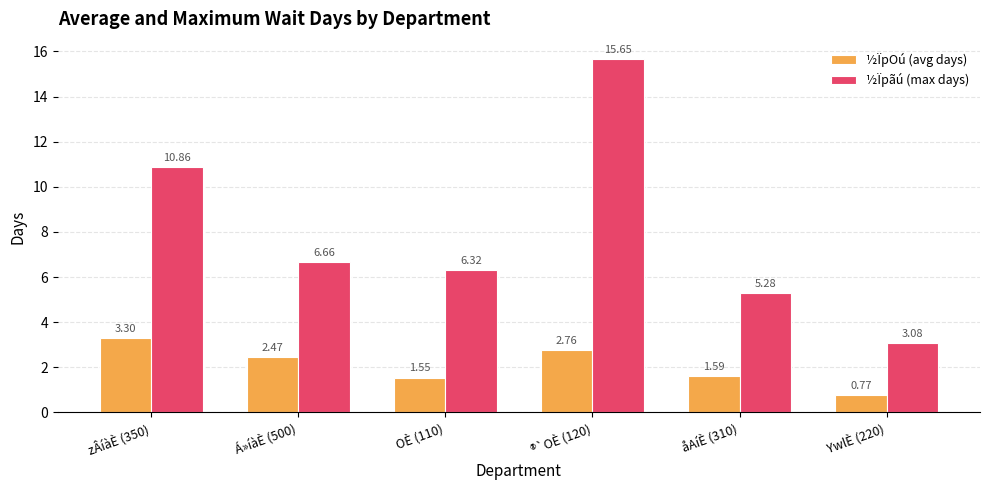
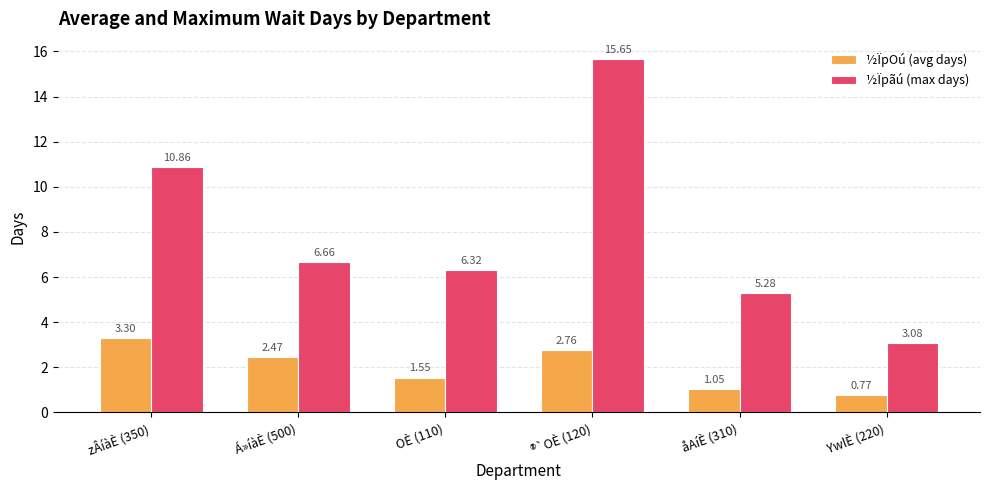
  {
    "½ÏpOú (avg days)": {
      "zÂíàÈ (350)": 3.30,
      "Á»íàÈ (500)": 2.47,
      "OÈ (110)": 1.55,
      "®`OÈ (120)": 2.76,
-     "åAíÈ (310)": 1.59,
+     "åAíÈ (310)": 1.05,
      "YwlÈ (220)": 0.77
    },
    "½Ïpãú (max days)": {
      "zÂíàÈ (350)": 10.86,
      "Á»íàÈ (500)": 6.66,
      "OÈ (110)": 6.32,
      "®`OÈ (120)": 15.65,
      "åAíÈ (310)": 5.28,
      "YwlÈ (220)": 3.08
    }
  }
